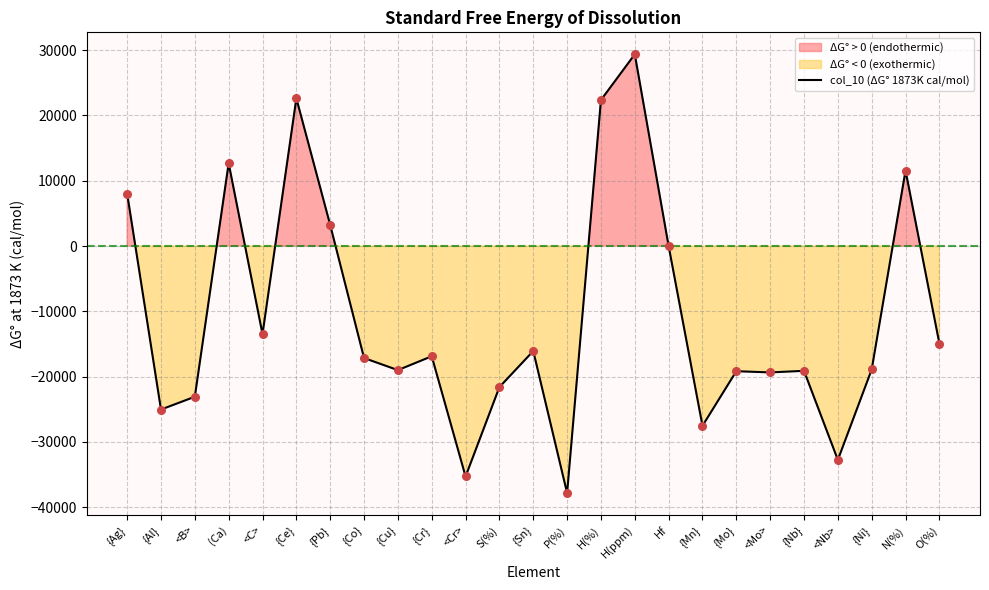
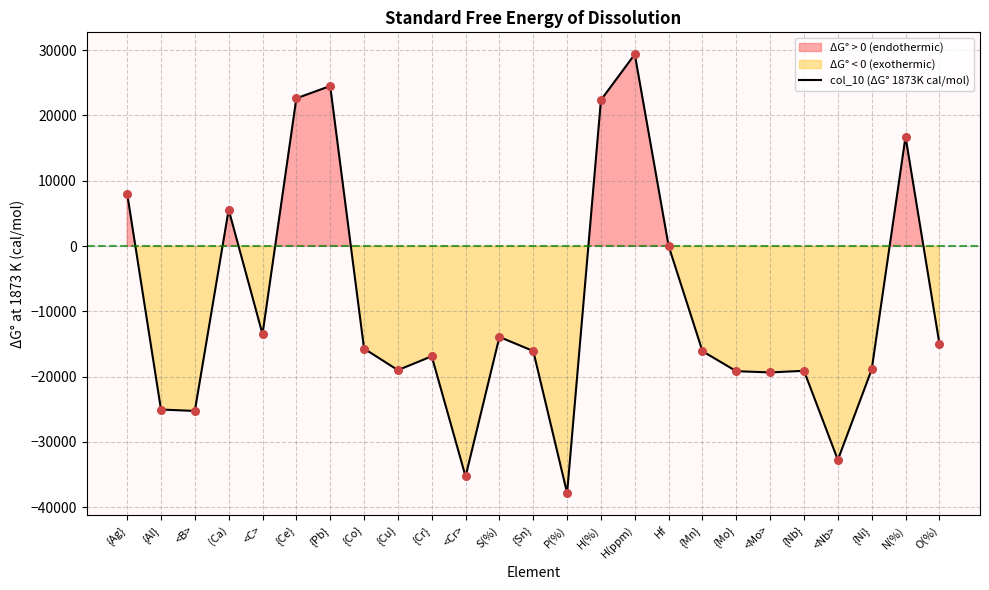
  {
    "{Ag}": 8000,
    "{Al}": -25000,
-   "<B>": -23000,
-   "(Ca)": 13000,
+   "<B>": -25000,
+   "(Ca)": 6000,
    "<C>": -13000,
    "{Ce}": 23000,
-   "{Pb}": 3000,
-   "{Co}": -17000,
+   "{Pb}": 24000,
+   "{Co}": -16000,
    "{Cu}": -19000,
    "{Cr}": -17000,
    "<Cr>": -35000,
-   "S(%)": -22000,
+   "S(%)": -14000,
    "{Sn}": -16000,
    "P(%)": -38000,
    "H(%)": 22000,
    "H(ppm)": 29000,
    "Hf": 0,
-   "{Mn}": -28000,
+   "{Mn}": -16000,
    "{Mo}": -19000,
    "<Mo>": -19000,
    "{Nb}": -19000,
    "<Nb>": -33000,
    "{Ni}": -19000,
-   "N(%)": 12000,
+   "N(%)": 17000,
    "O(%)": -15000
  }
